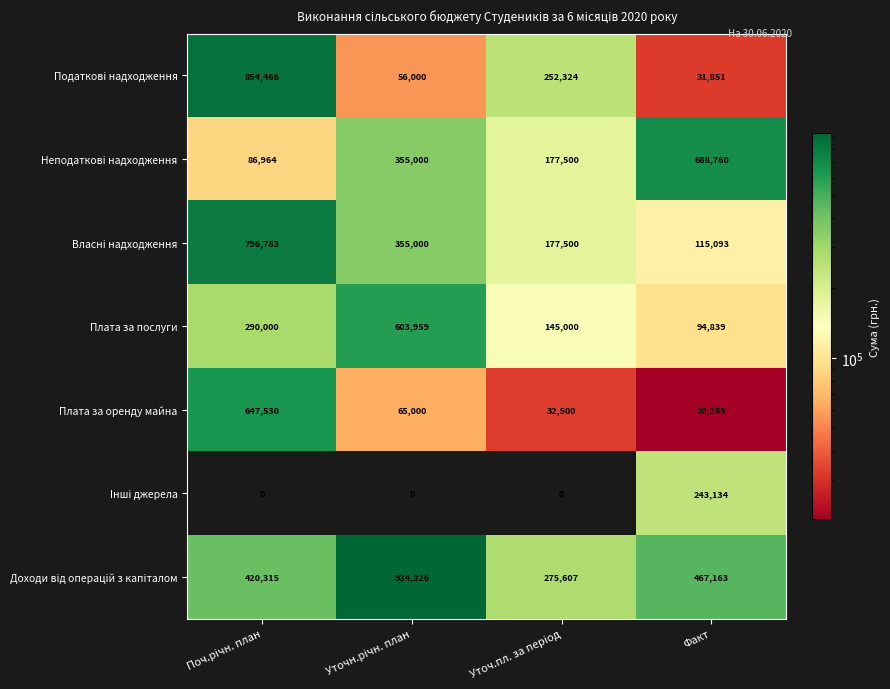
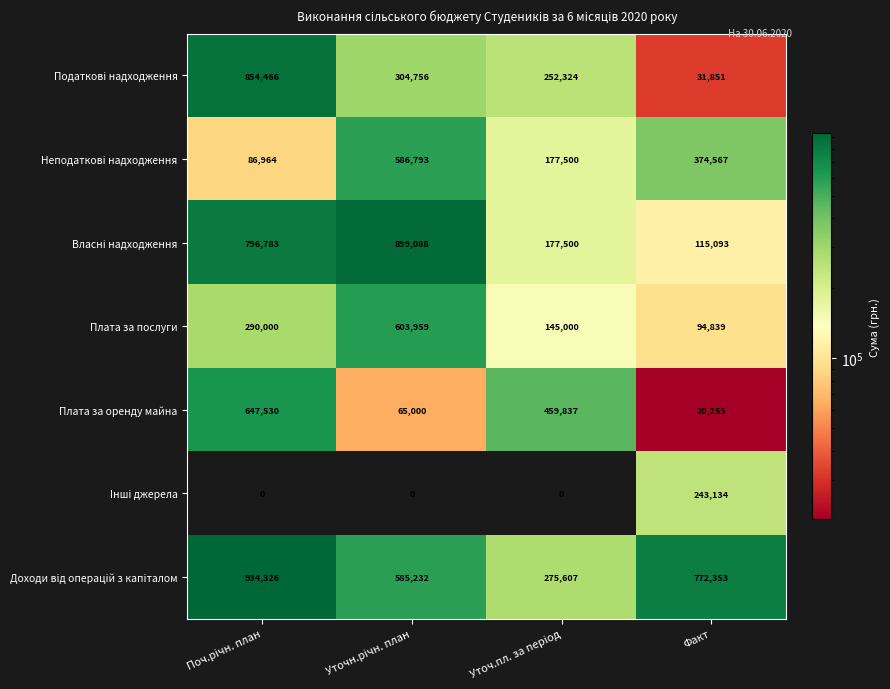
  {
    "Податкові надходження": {
      "Поч.річн. план": "854,466",
-     "Уточн.річн. план": "56,000",
+     "Уточн.річн. план": "304,756",
      "Уточ.пл. за період": "252,324",
      "Факт": "31,851"
    },
    "Неподаткові надходження": {
      "Поч.річн. план": "86,964",
-     "Уточн.річн. план": "355,000",
+     "Уточн.річн. план": "586,793",
      "Уточ.пл. за період": "177,500",
-     "Факт": "688,760"
+     "Факт": "374,567"
    },
    "Власні надходження": {
      "Поч.річн. план": "796,783",
-     "Уточн.річн. план": "355,000",
+     "Уточн.річн. план": "899,088",
      "Уточ.пл. за період": "177,500",
      "Факт": "115,093"
    },
    "Плата за послуги": {
      "Поч.річн. план": "290,000",
      "Уточн.річн. план": "603,959",
      "Уточ.пл. за період": "145,000",
      "Факт": "94,839"
    },
    "Плата за оренду майна": {
      "Поч.річн. план": "647,530",
      "Уточн.річн. план": "65,000",
-     "Уточ.пл. за період": "32,500",
+     "Уточ.пл. за період": "459,837",
      "Факт": "20,255"
    },
    "Інші джерела": {
      "Факт": "243,134"
    },
    "Доходи від операцій з капіталом": {
-     "Поч.річн. план": "420,315",
-     "Уточн.річн. план": "934,326",
+     "Поч.річн. план": "934,326",
+     "Уточн.річн. план": "585,232",
      "Уточ.пл. за період": "275,607",
-     "Факт": "467,163"
+     "Факт": "772,353"
    }
  }
